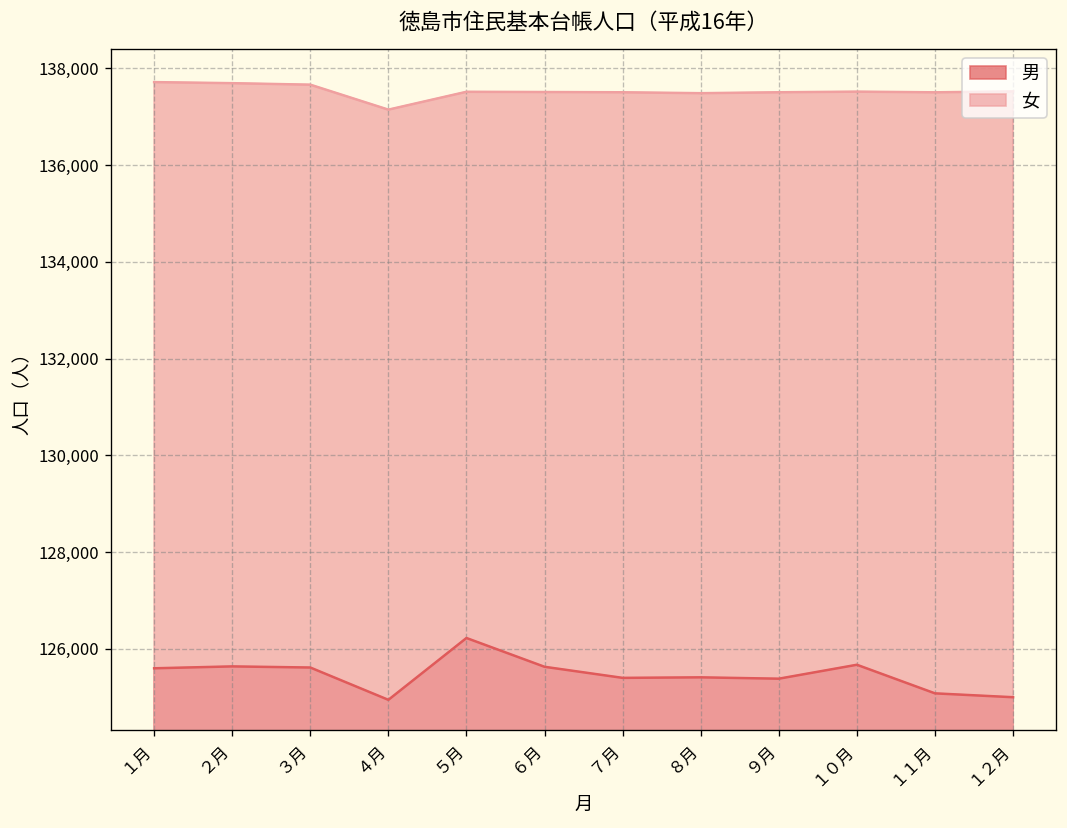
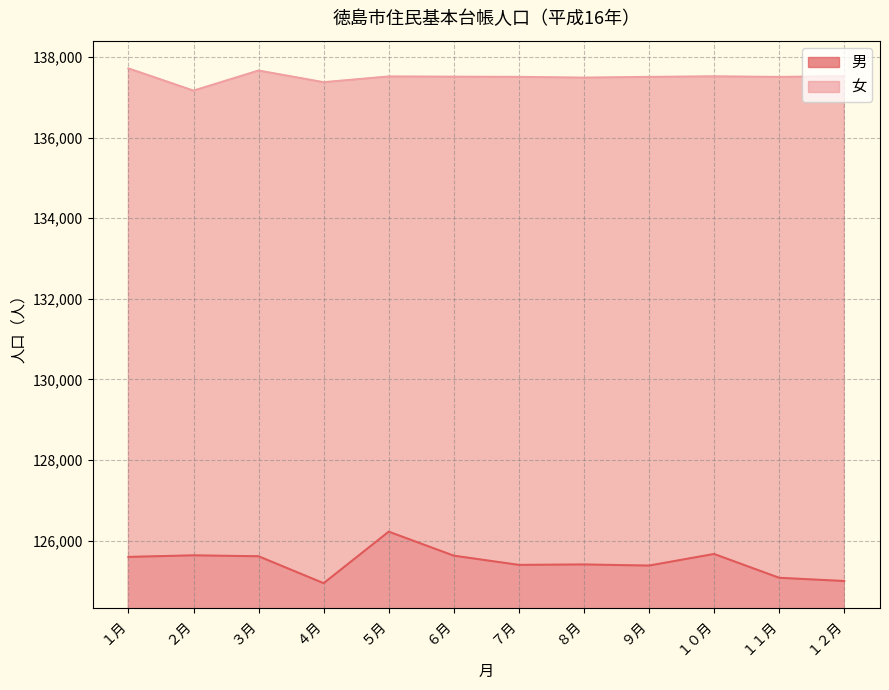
  {
    "男": {
      "１月": "125,600",
      "２月": "125,600",
      "３月": "125,600",
      "４月": "124,900",
      "５月": "126,200",
      "６月": "125,600",
      "７月": "125,400",
      "８月": "125,400",
      "９月": "125,400",
      "１０月": "125,700",
      "１１月": "125,100",
      "１２月": "125,000"
    },
    "女": {
      "１月": "137,700",
-     "２月": "137,700",
+     "２月": "137,200",
      "３月": "137,700",
-     "４月": "137,100",
+     "４月": "137,400",
      "５月": "137,500",
      "６月": "137,500",
      "７月": "137,500",
      "８月": "137,500",
      "９月": "137,500",
      "１０月": "137,500",
      "１１月": "137,500"
    }
  }
